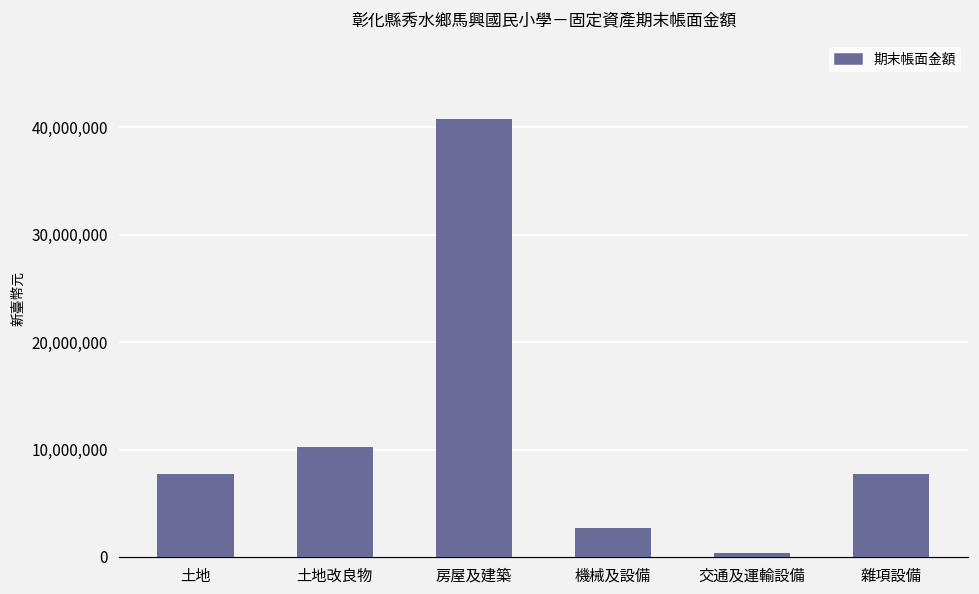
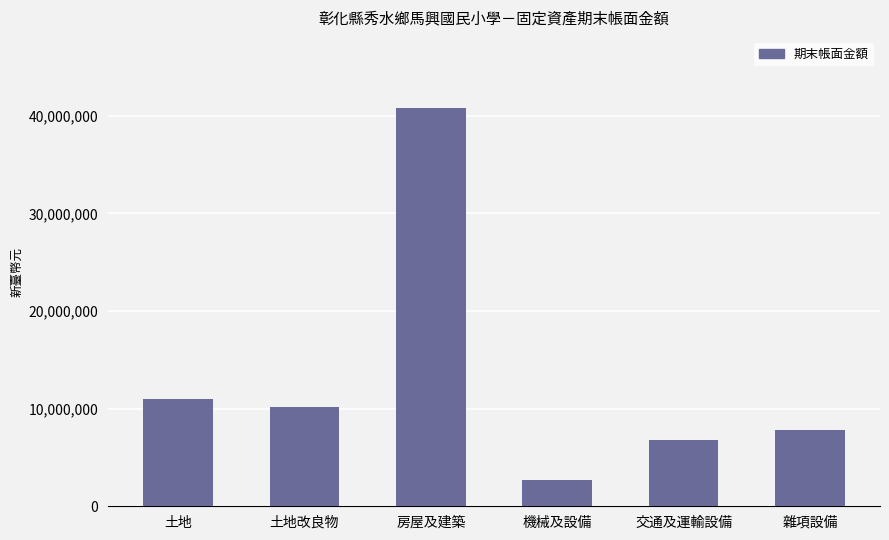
  {
-   "土地": "8,000,000",
+   "土地": "11,000,000",
    "土地改良物": "10,000,000",
    "房屋及建築": "41,000,000",
    "機械及設備": "3,000,000",
-   "交通及運輸設備": "0",
+   "交通及運輸設備": "7,000,000",
    "雜項設備": "8,000,000"
  }
